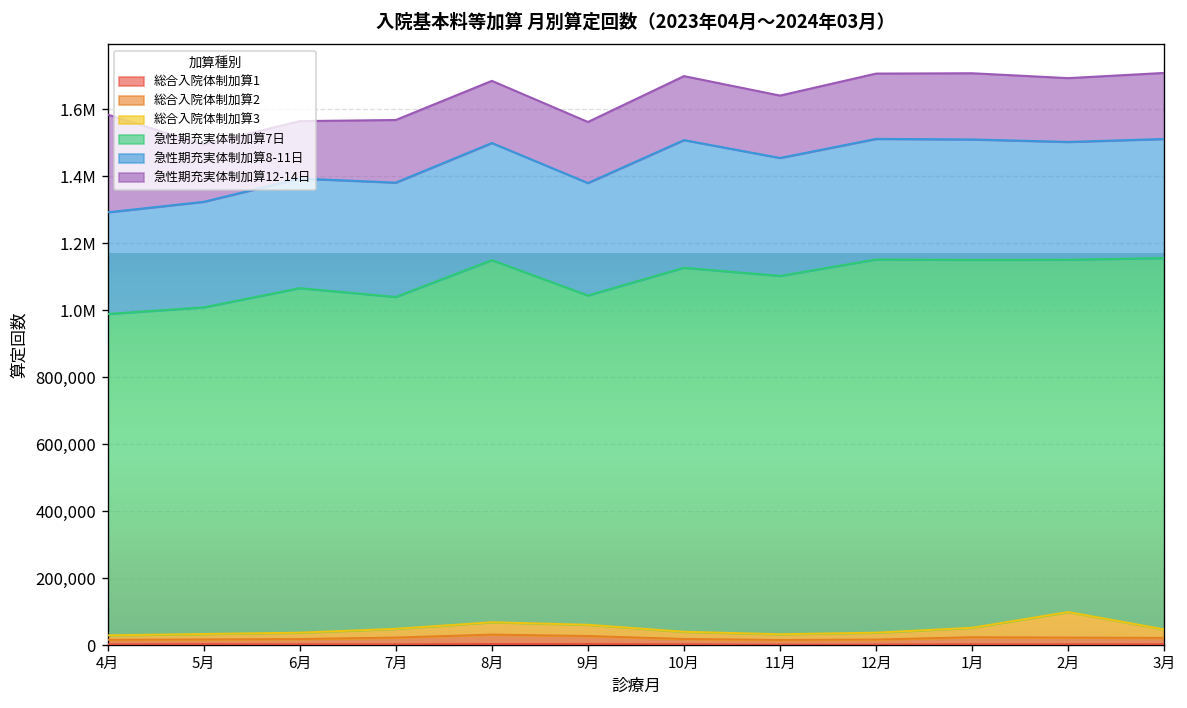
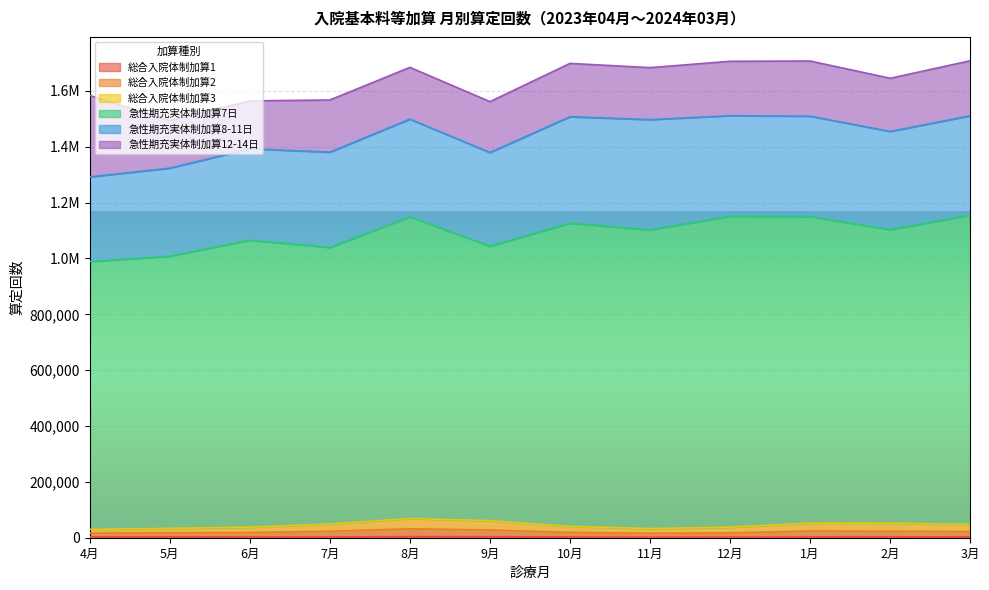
  {
    "総合入院体制加算3": {
      "4月": "10,000",
      "5月": "20,000",
      "6月": "20,000",
      "7月": "30,000",
      "8月": "40,000",
      "9月": "30,000",
      "10月": "20,000",
      "11月": "20,000",
      "12月": "20,000",
      "1月": "30,000",
-     "2月": "80,000",
+     "2月": "30,000",
      "3月": "30,000"
    },
    "急性期充実体制加算7日": {
      "4月": "960,000",
      "5月": "970,000",
      "6月": "1,030,000",
      "7月": "990,000",
      "8月": "1,080,000",
      "9月": "980,000",
      "10月": "1,090,000",
      "11月": "1,070,000",
      "12月": "1,110,000",
      "1月": "1,100,000",
      "2月": "1,050,000",
      "3月": "1,110,000"
    },
    "急性期充実体制加算8-11日": {
      "4月": "300,000",
      "5月": "320,000",
      "7月": "340,000",
      "8月": "350,000",
      "9月": "340,000",
      "10月": "380,000",
-     "11月": "350,000",
+     "11月": "390,000",
      "12月": "360,000",
      "1月": "360,000",
      "2月": "350,000",
      "3月": "360,000"
    },
    "急性期充実体制加算12-14日": {
      "4月": "290,000",
      "7月": "190,000",
      "8月": "190,000",
      "9月": "180,000",
      "10月": "190,000",
      "11月": "190,000",
      "12月": "190,000",
      "1月": "200,000",
      "2月": "190,000",
      "3月": "200,000"
    }
  }
